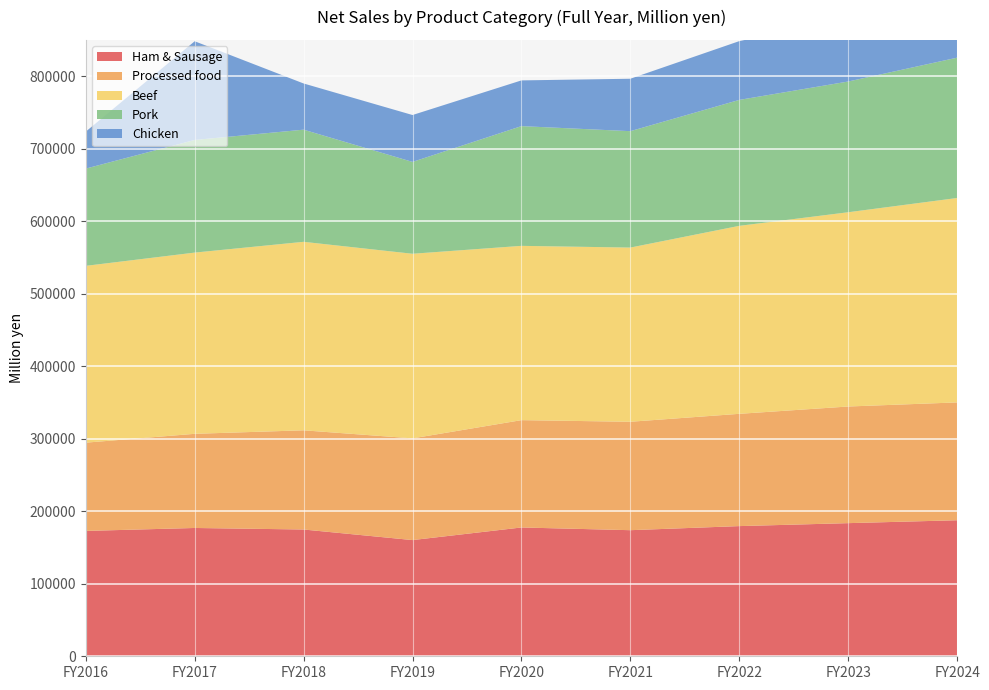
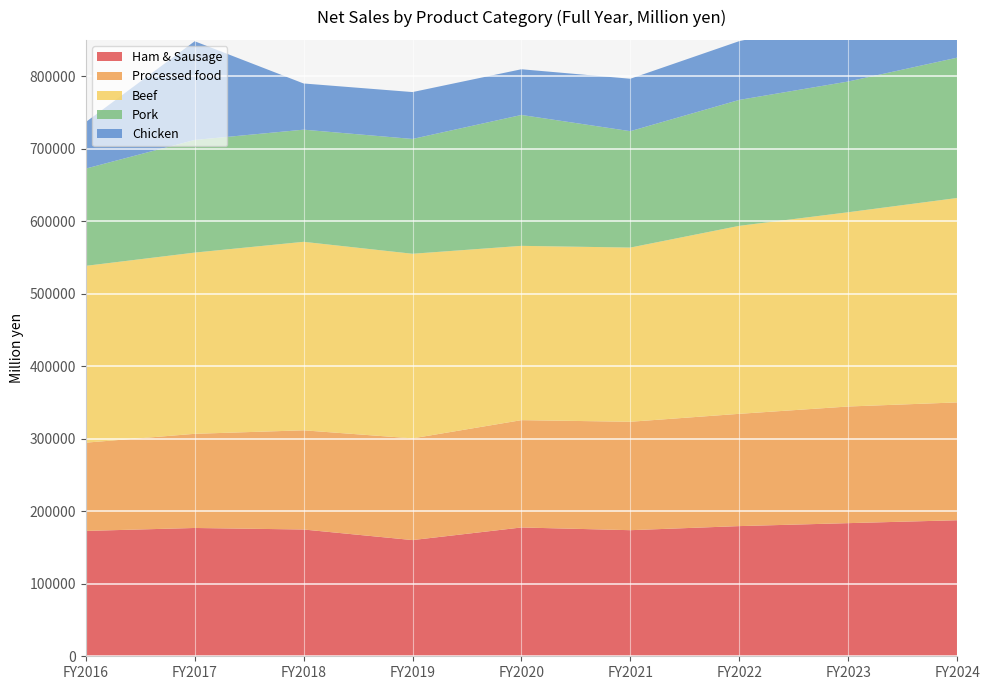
  {
    "Ham & Sausage": {
      "FY2016": 170000,
      "FY2017": 180000,
      "FY2018": 170000,
      "FY2019": 160000,
      "FY2020": 180000,
      "FY2021": 170000,
      "FY2022": 180000,
      "FY2023": 180000,
      "FY2024": 190000
    },
    "Pork": {
      "FY2016": 130000,
      "FY2018": 150000,
-     "FY2019": 130000,
-     "FY2020": 170000,
+     "FY2019": 160000,
+     "FY2020": 180000,
      "FY2021": 160000,
      "FY2022": 170000,
      "FY2023": 180000,
      "FY2024": 190000
    },
    "Chicken": {
-     "FY2016": 50000,
+     "FY2016": 60000,
      "FY2017": 140000,
      "FY2018": 60000,
      "FY2019": 60000,
      "FY2020": 60000,
      "FY2021": 70000,
      "FY2022": 80000
    }
  }
